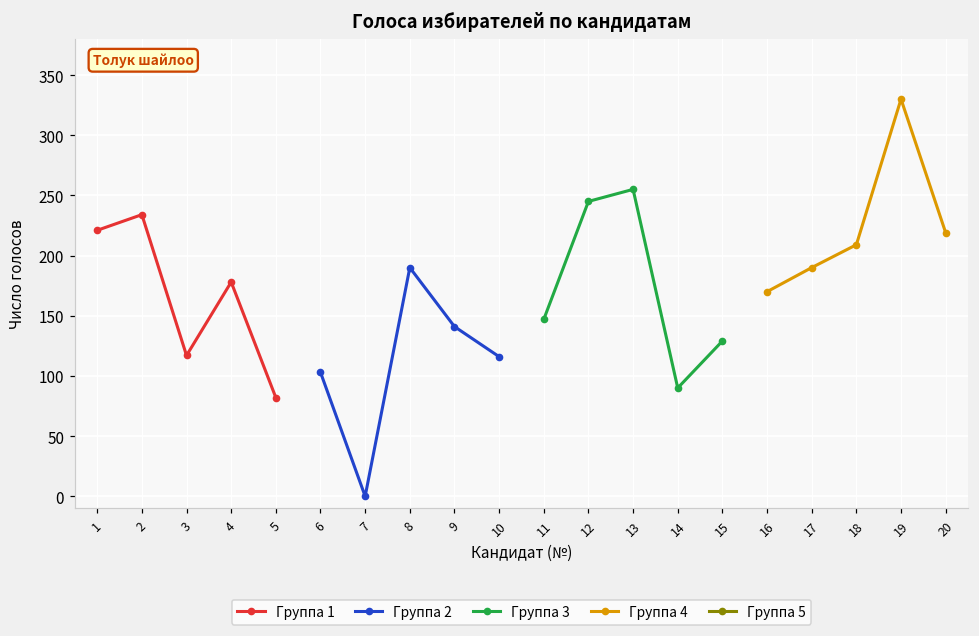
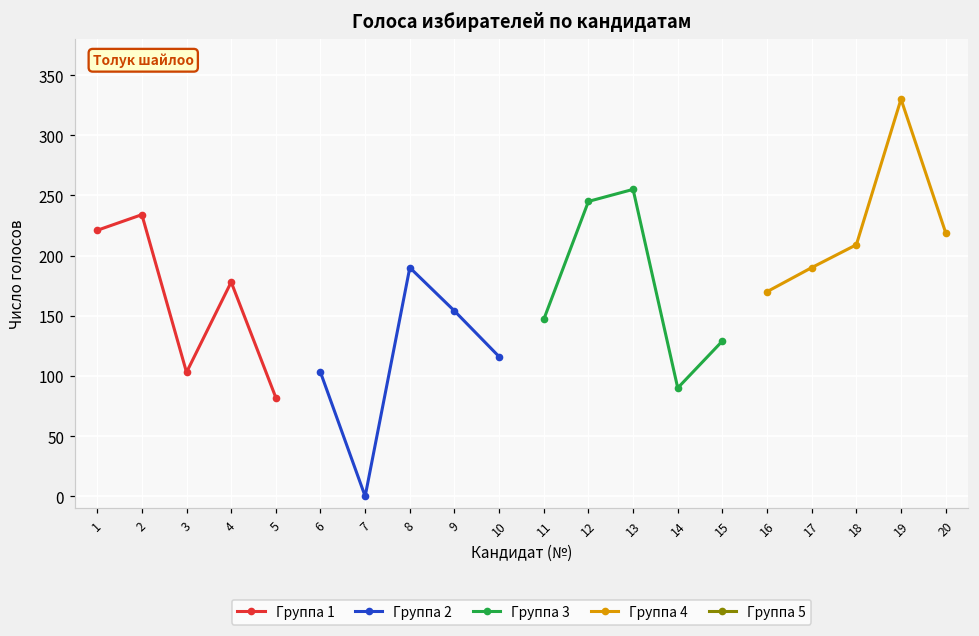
  {
    "Группа 1": {
      "1": 221,
      "2": 234,
-     "3": 117,
+     "3": 103,
      "4": 178,
      "5": 82
    },
    "Группа 2": {
      "6": 103,
      "7": 0,
      "8": 190,
-     "9": 141,
+     "9": 154,
      "10": 116
    },
    "Группа 3": {
      "11": 147,
      "12": 245,
      "13": 255,
      "14": 90,
      "15": 129
    },
    "Группа 4": {
      "16": 170,
      "17": 190,
      "18": 209,
      "19": 330,
      "20": 219
    }
  }
